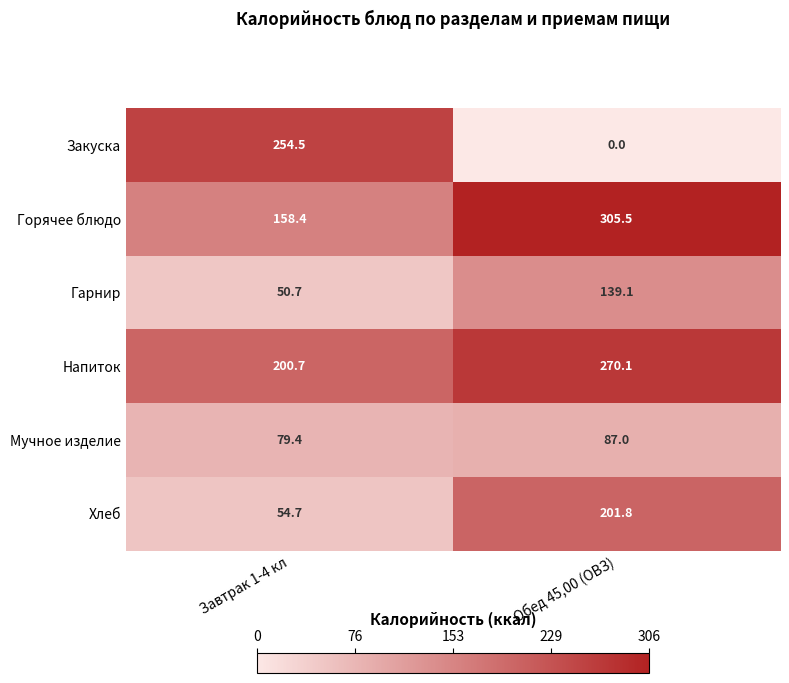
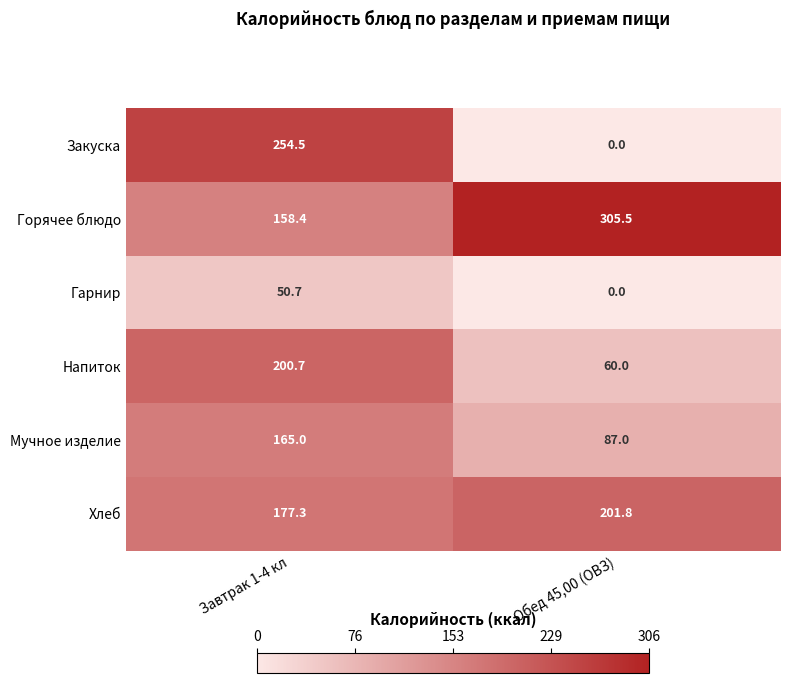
  {
    "Закуска": {
      "Завтрак 1-4 кл": 254.5,
      "Обед 45,00 (ОВЗ)": 0.0
    },
    "Горячее блюдо": {
      "Завтрак 1-4 кл": 158.4,
      "Обед 45,00 (ОВЗ)": 305.5
    },
    "Гарнир": {
      "Завтрак 1-4 кл": 50.7,
-     "Обед 45,00 (ОВЗ)": 139.1
+     "Обед 45,00 (ОВЗ)": 0.0
    },
    "Напиток": {
      "Завтрак 1-4 кл": 200.7,
-     "Обед 45,00 (ОВЗ)": 270.1
+     "Обед 45,00 (ОВЗ)": 60.0
    },
    "Мучное изделие": {
-     "Завтрак 1-4 кл": 79.4,
+     "Завтрак 1-4 кл": 165.0,
      "Обед 45,00 (ОВЗ)": 87.0
    },
    "Хлеб": {
-     "Завтрак 1-4 кл": 54.7,
+     "Завтрак 1-4 кл": 177.3,
      "Обед 45,00 (ОВЗ)": 201.8
    }
  }
